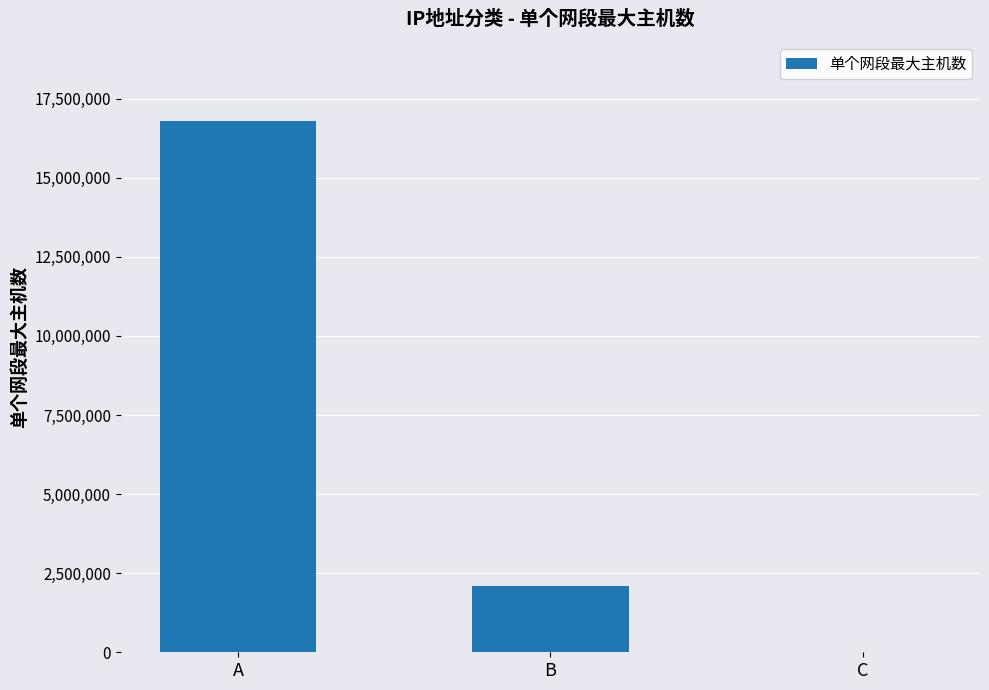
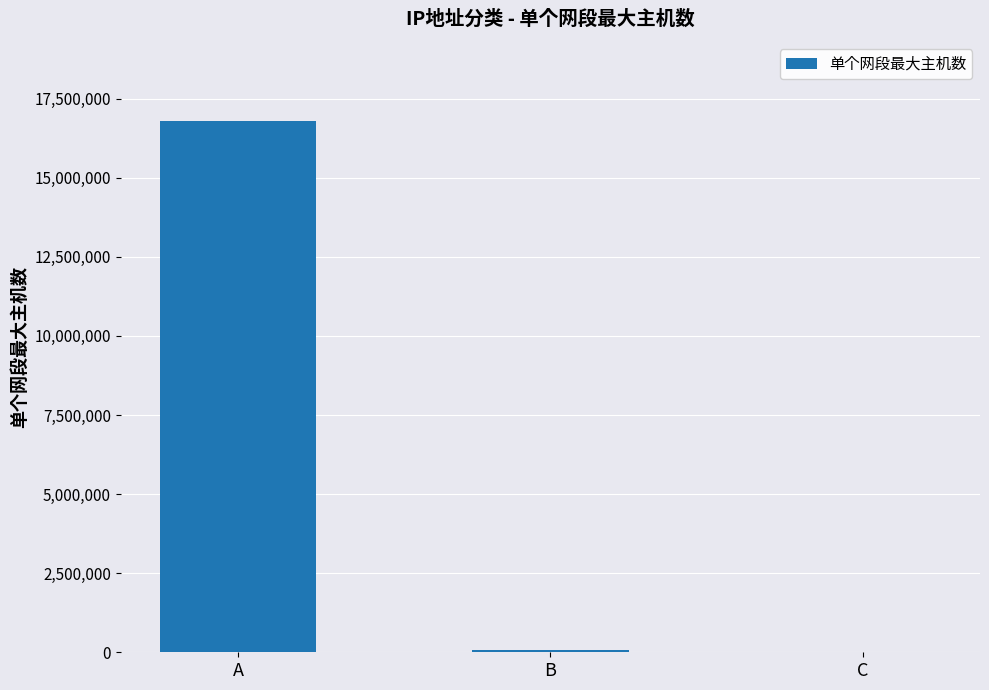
  {
    "A": "16,800,000",
-   "B": "2,100,000"
+   "B": "100,000"
  }
